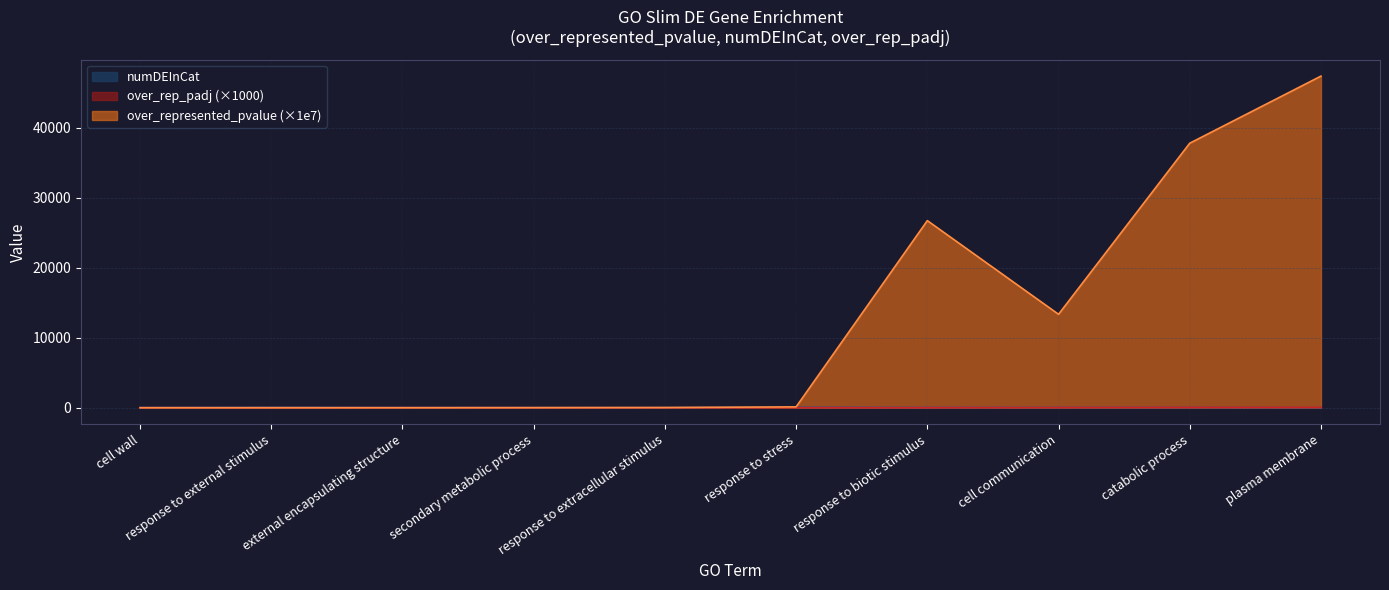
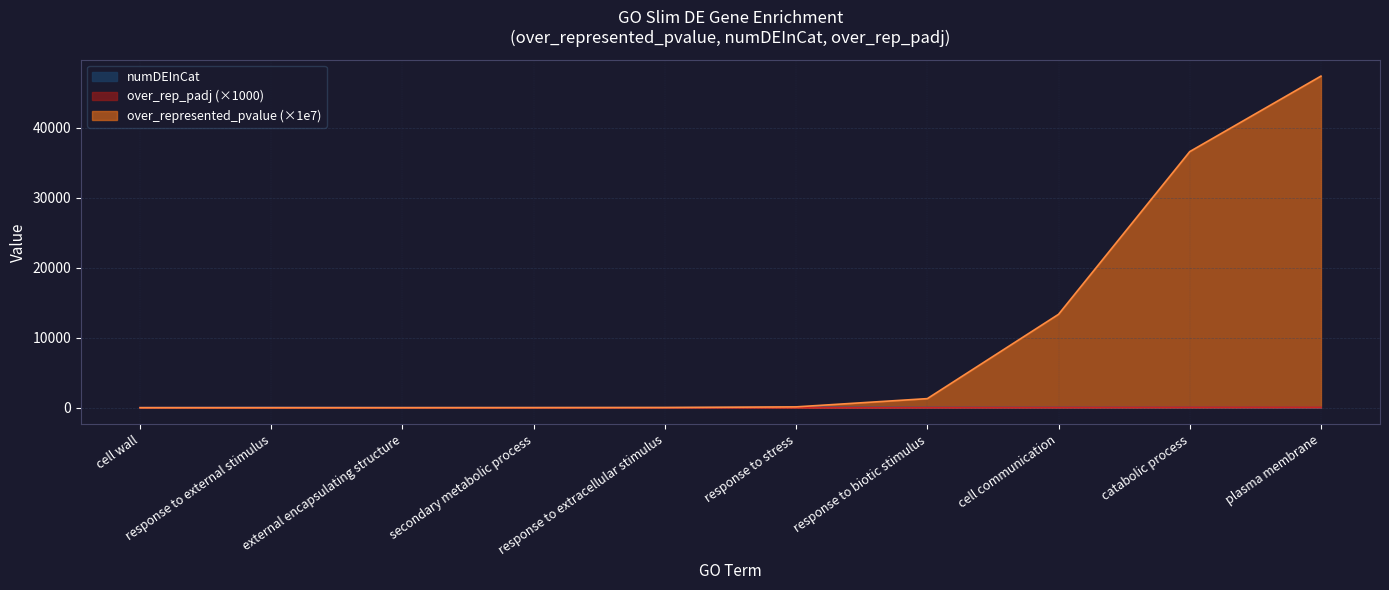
  {
    "over_represented_pvalue (×1e7)": {
-     "response to biotic stimulus": 27000,
+     "response to biotic stimulus": 1000,
      "cell communication": 13000,
-     "catabolic process": 38000,
+     "catabolic process": 37000,
      "plasma membrane": 47000
    }
  }
